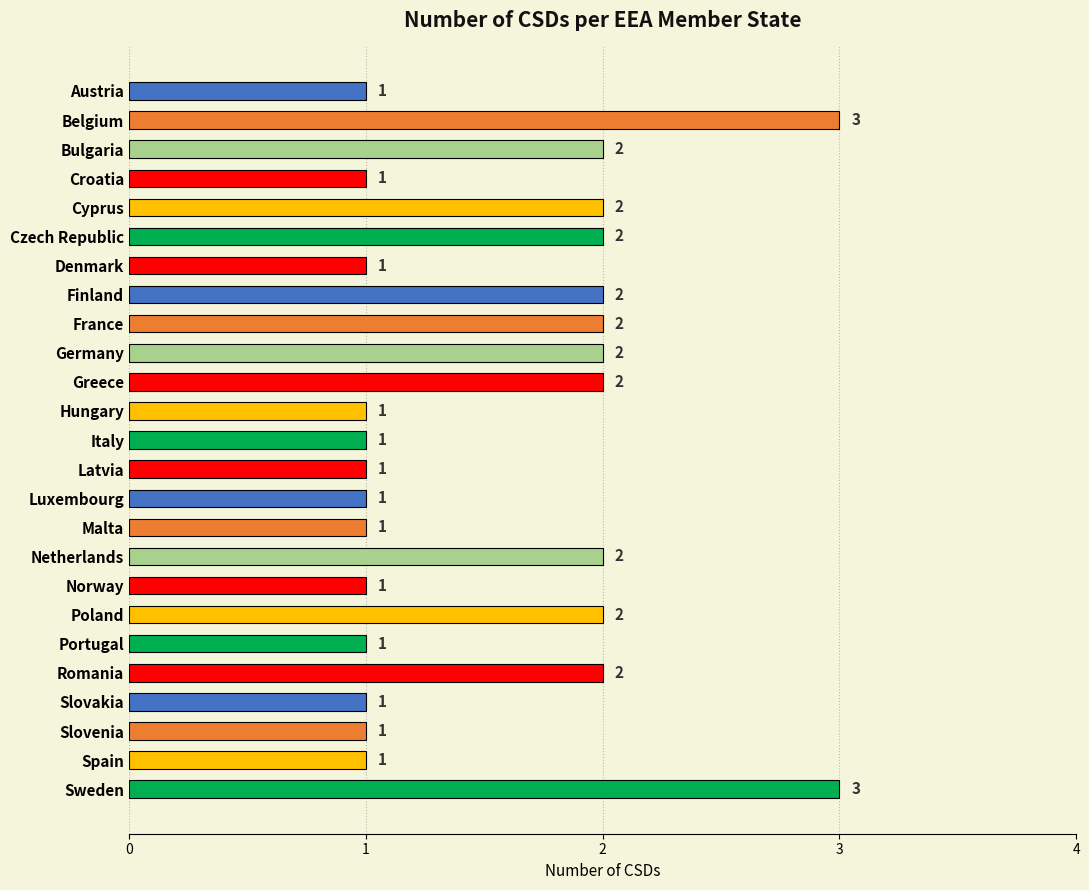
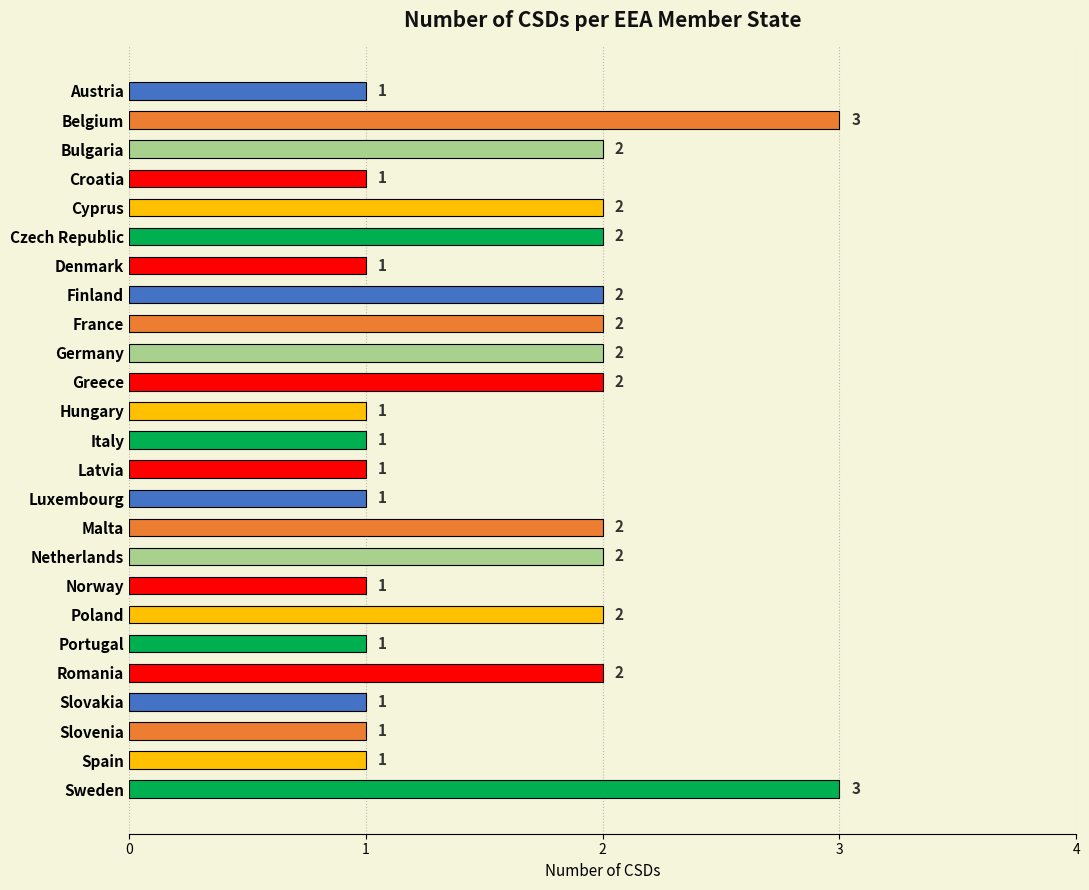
  {
    "Austria": 1,
    "Belgium": 3,
    "Bulgaria": 2,
    "Croatia": 1,
    "Cyprus": 2,
    "Czech Republic": 2,
    "Denmark": 1,
    "Finland": 2,
    "France": 2,
    "Germany": 2,
    "Greece": 2,
    "Hungary": 1,
    "Italy": 1,
    "Latvia": 1,
    "Luxembourg": 1,
-   "Malta": 1,
+   "Malta": 2,
    "Netherlands": 2,
    "Norway": 1,
    "Poland": 2,
    "Portugal": 1,
    "Romania": 2,
    "Slovakia": 1,
    "Slovenia": 1,
    "Spain": 1,
    "Sweden": 3
  }
